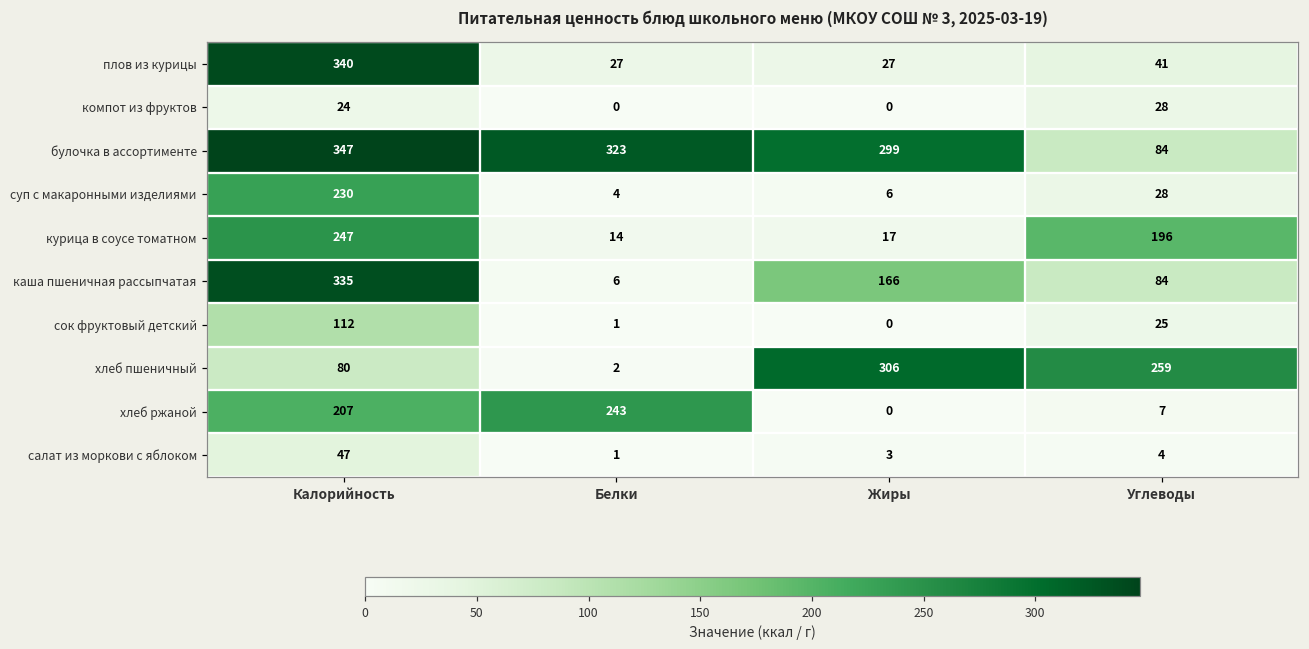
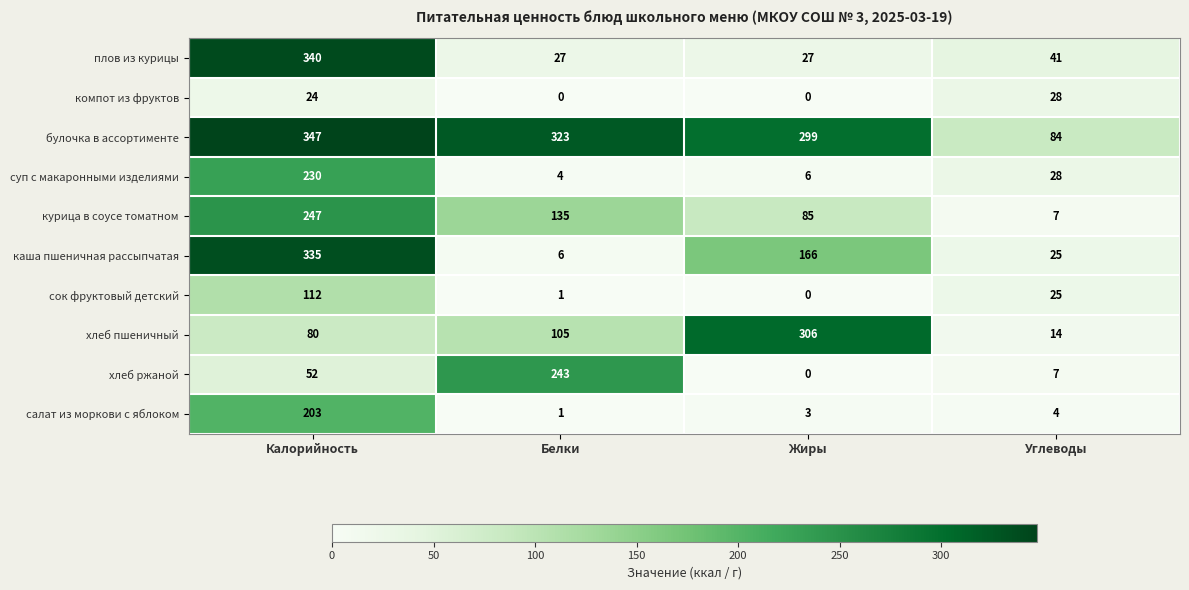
  {
    "плов из курицы": {
      "Калорийность": 340,
      "Белки": 27,
      "Жиры": 27,
      "Углеводы": 41
    },
    "компот из фруктов": {
      "Калорийность": 24,
      "Белки": 0,
      "Жиры": 0,
      "Углеводы": 28
    },
    "булочка в ассортименте": {
      "Калорийность": 347,
      "Белки": 323,
      "Жиры": 299,
      "Углеводы": 84
    },
    "суп с макаронными изделиями": {
      "Калорийность": 230,
      "Белки": 4,
      "Жиры": 6,
      "Углеводы": 28
    },
    "курица в соусе томатном": {
      "Калорийность": 247,
-     "Белки": 14,
-     "Жиры": 17,
-     "Углеводы": 196
+     "Белки": 135,
+     "Жиры": 85,
+     "Углеводы": 7
    },
    "каша пшеничная рассыпчатая": {
      "Калорийность": 335,
      "Белки": 6,
      "Жиры": 166,
-     "Углеводы": 84
+     "Углеводы": 25
    },
    "сок фруктовый детский": {
      "Калорийность": 112,
      "Белки": 1,
      "Жиры": 0,
      "Углеводы": 25
    },
    "хлеб пшеничный": {
      "Калорийность": 80,
-     "Белки": 2,
+     "Белки": 105,
      "Жиры": 306,
-     "Углеводы": 259
+     "Углеводы": 14
    },
    "хлеб ржаной": {
-     "Калорийность": 207,
+     "Калорийность": 52,
      "Белки": 243,
      "Жиры": 0,
      "Углеводы": 7
    },
    "салат из моркови с яблоком": {
-     "Калорийность": 47,
+     "Калорийность": 203,
      "Белки": 1,
      "Жиры": 3,
      "Углеводы": 4
    }
  }
